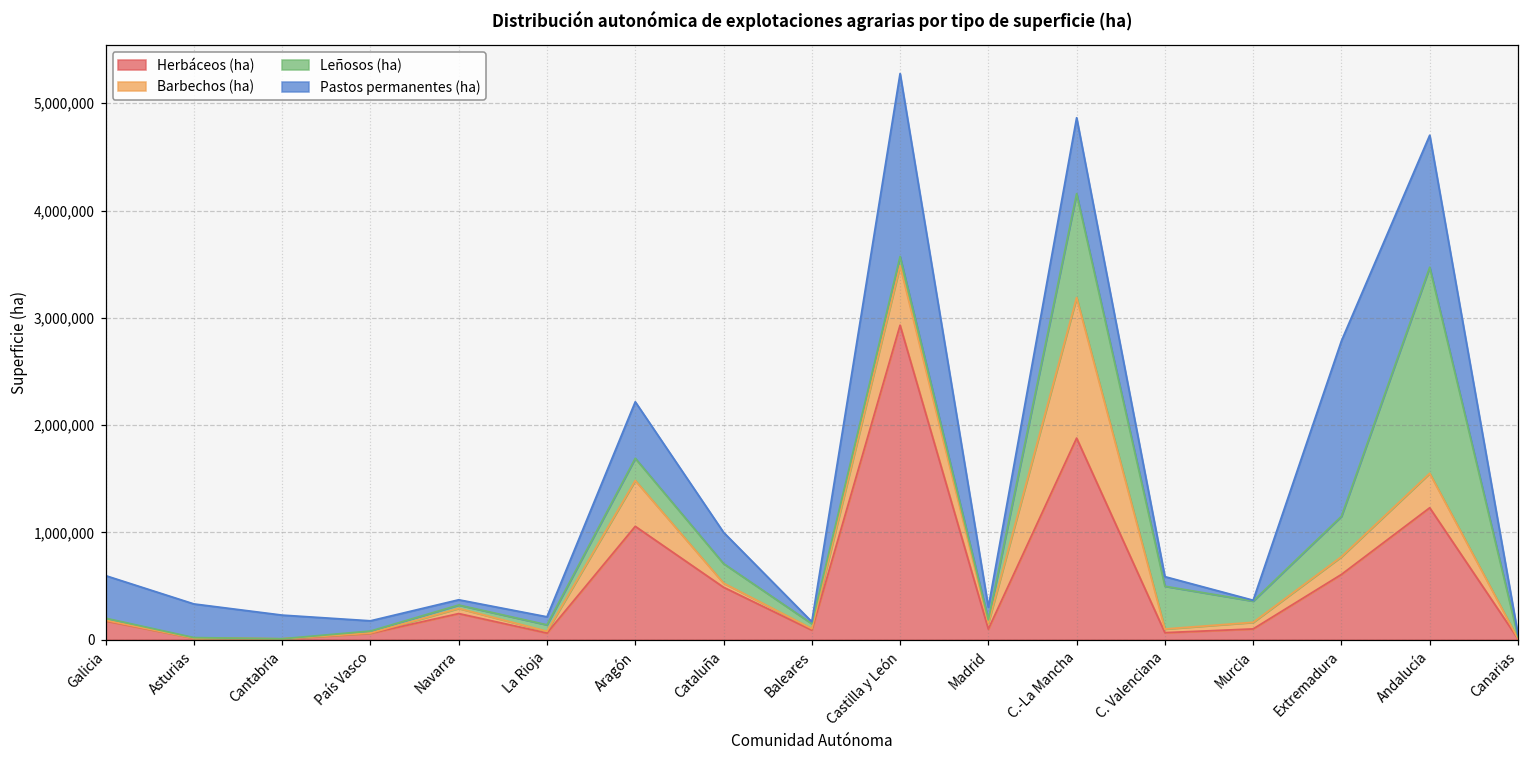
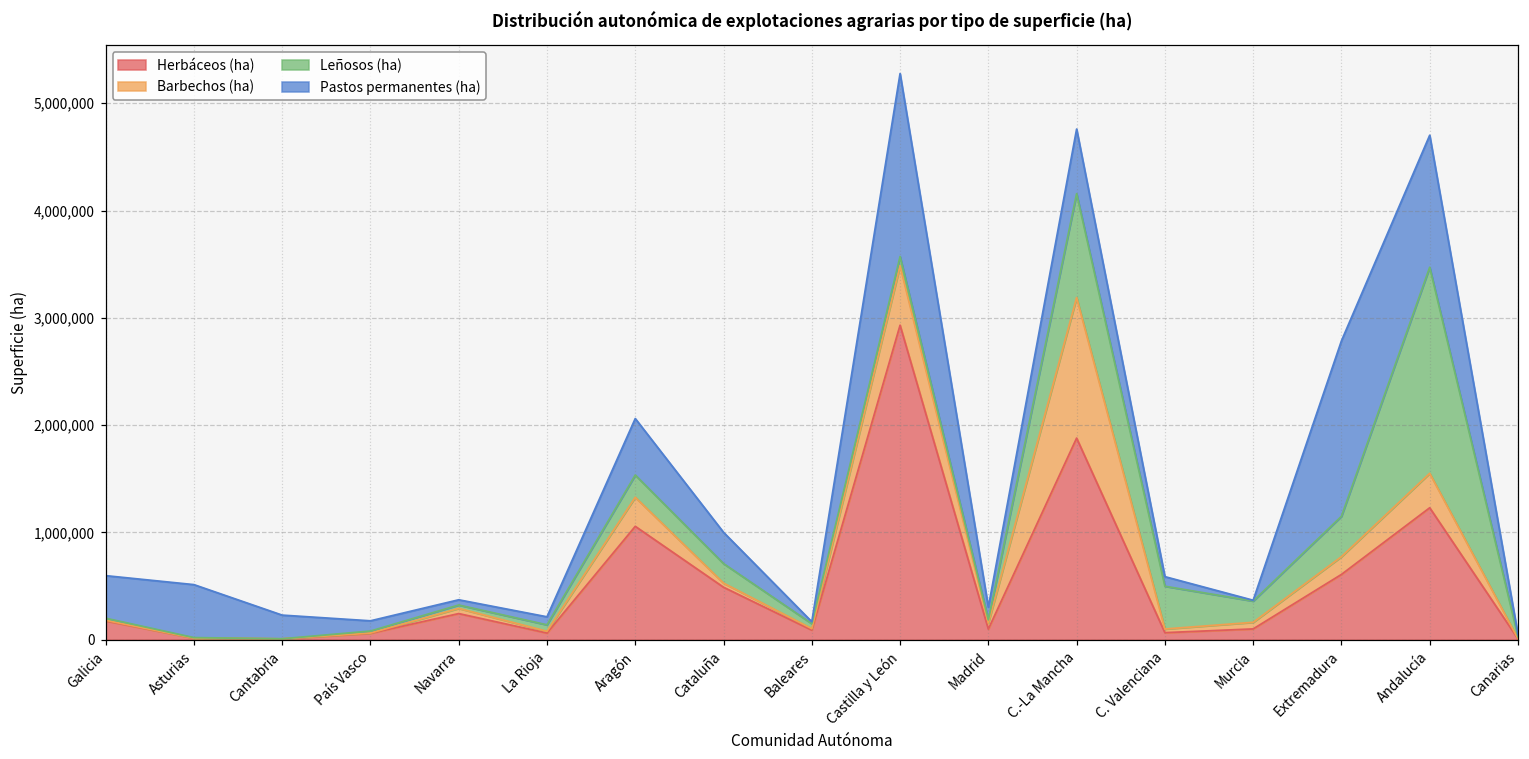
  {
    "Herbáceos (ha)": {
      "Navarra": "200,000",
      "Aragón": "1,100,000",
      "Cataluña": "500,000",
      "Castilla y León": "2,900,000",
      "Madrid": "100,000",
      "C.-La Mancha": "1,900,000",
      "C. Valenciana": "100,000",
      "Murcia": "100,000",
      "Extremadura": "600,000",
      "Andalucía": "1,200,000"
    },
    "Barbechos (ha)": {
      "Navarra": "0",
-     "Aragón": "400,000",
+     "Aragón": "300,000",
      "Cataluña": "0",
      "Castilla y León": "600,000",
      "Madrid": "100,000",
      "C.-La Mancha": "1,300,000",
      "C. Valenciana": "0",
      "Murcia": "100,000",
      "Extremadura": "200,000",
      "Andalucía": "300,000"
    },
    "Leñosos (ha)": {
      "Navarra": "0",
      "La Rioja": "100,000",
      "Aragón": "200,000",
      "Cataluña": "200,000",
      "Castilla y León": "100,000",
      "Madrid": "0",
      "C.-La Mancha": "1,000,000",
      "C. Valenciana": "400,000",
      "Extremadura": "400,000",
      "Andalucía": "1,900,000"
    },
    "Pastos permanentes (ha)": {
      "Galicia": "400,000",
-     "Asturias": "300,000",
+     "Asturias": "500,000",
      "Cantabria": "200,000",
      "País Vasco": "100,000",
      "Navarra": "0",
      "La Rioja": "100,000",
      "Aragón": "500,000",
      "Cataluña": "300,000",
      "Castilla y León": "1,700,000",
      "Madrid": "100,000",
-     "C.-La Mancha": "700,000",
+     "C.-La Mancha": "600,000",
      "C. Valenciana": "100,000",
      "Extremadura": "1,600,000",
      "Andalucía": "1,200,000"
    }
  }
